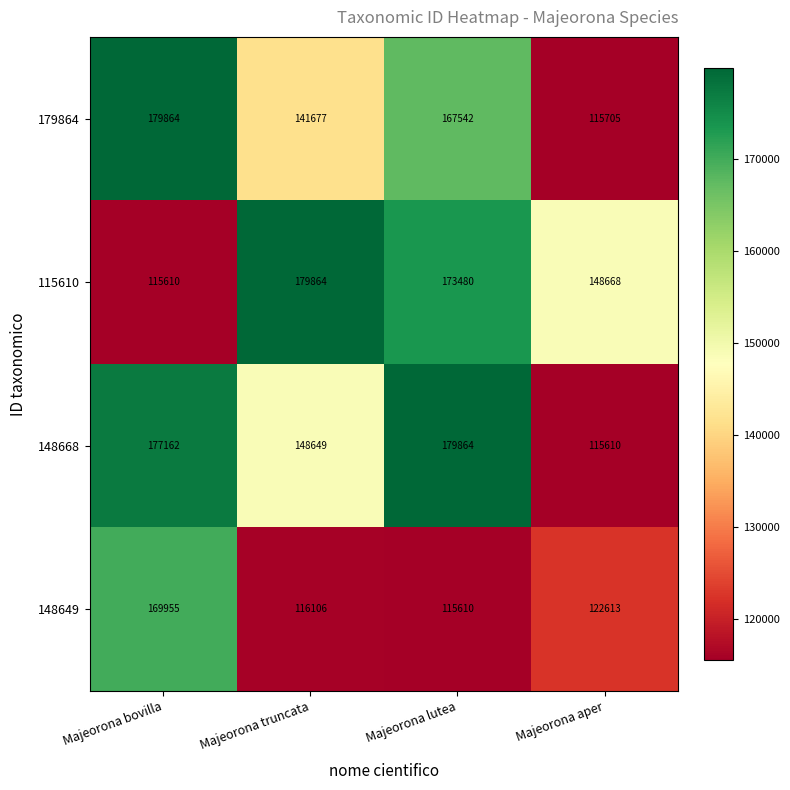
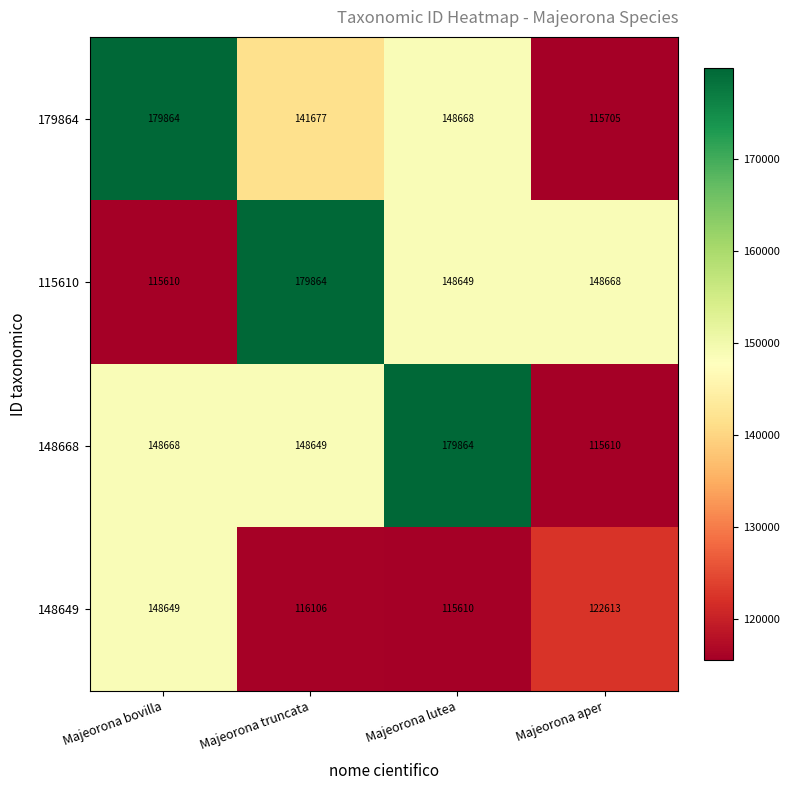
  {
    "179864": {
      "Majeorona bovilla": 179864,
      "Majeorona truncata": 141677,
-     "Majeorona lutea": 167542,
+     "Majeorona lutea": 148668,
      "Majeorona aper": 115705
    },
    "115610": {
      "Majeorona bovilla": 115610,
      "Majeorona truncata": 179864,
-     "Majeorona lutea": 173480,
+     "Majeorona lutea": 148649,
      "Majeorona aper": 148668
    },
    "148668": {
-     "Majeorona bovilla": 177162,
+     "Majeorona bovilla": 148668,
      "Majeorona truncata": 148649,
      "Majeorona lutea": 179864,
      "Majeorona aper": 115610
    },
    "148649": {
-     "Majeorona bovilla": 169955,
+     "Majeorona bovilla": 148649,
      "Majeorona truncata": 116106,
      "Majeorona lutea": 115610,
      "Majeorona aper": 122613
    }
  }
